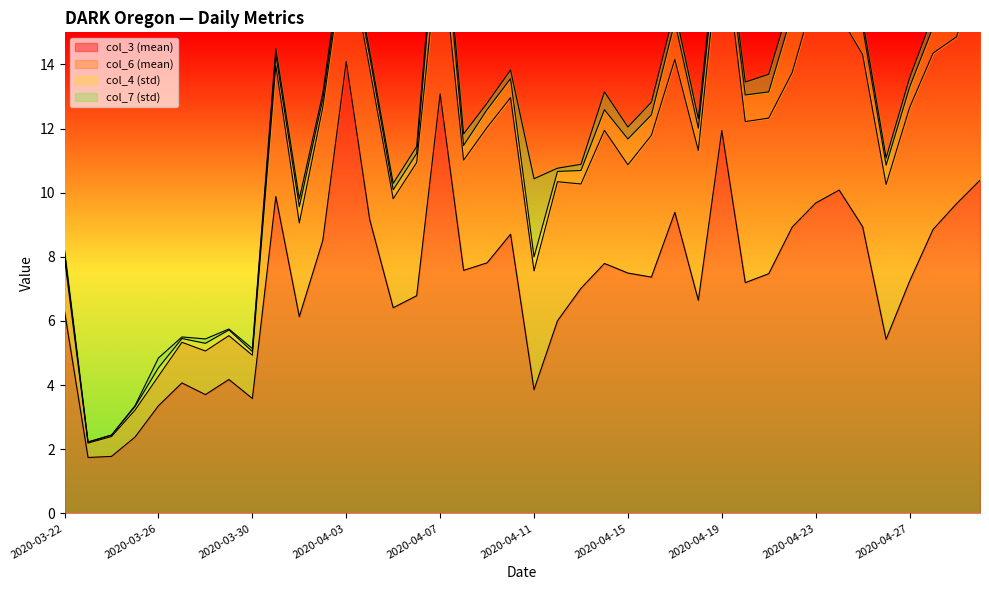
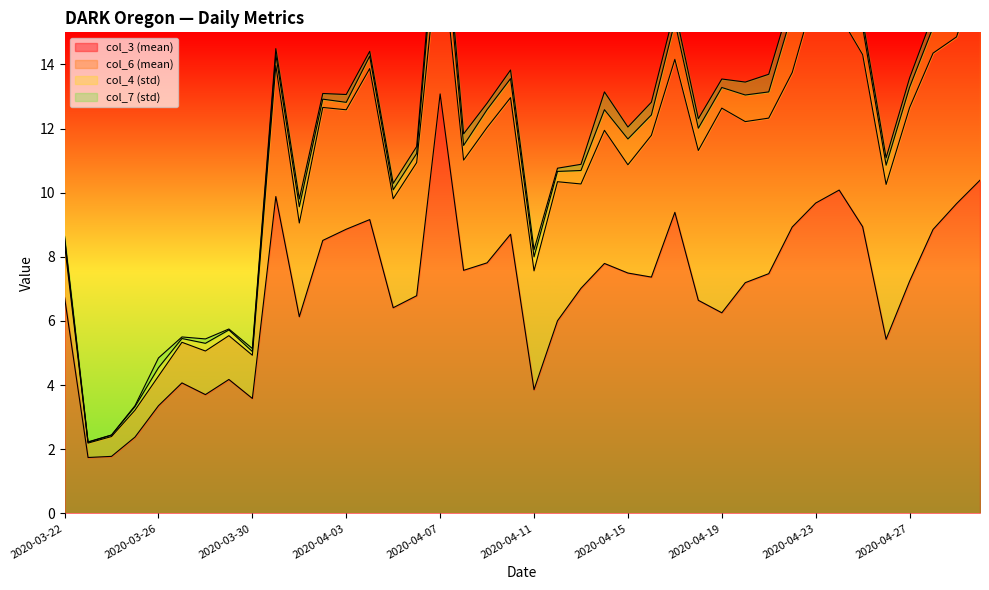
  {
    "col_3 (mean)": {
-     "2020-03-22": 6.3,
+     "2020-03-22": 6.7,
      "2020-03-26": 3.4,
      "2020-03-30": 3.6,
-     "2020-04-03": 14.1,
+     "2020-04-03": 8.9,
      "2020-04-07": 13.1,
      "2020-04-11": 3.9,
      "2020-04-15": 7.5,
-     "2020-04-19": 11.9,
+     "2020-04-19": 6.3,
      "2020-04-23": 9.7,
      "2020-04-27": 7.2
    },
    "col_7 (std)": {
      "2020-03-26": 0.3,
      "2020-03-30": 0.1,
-     "2020-04-11": 2.4,
+     "2020-04-11": 0.2,
      "2020-04-15": 0.4,
      "2020-04-27": 0.3
    }
  }
